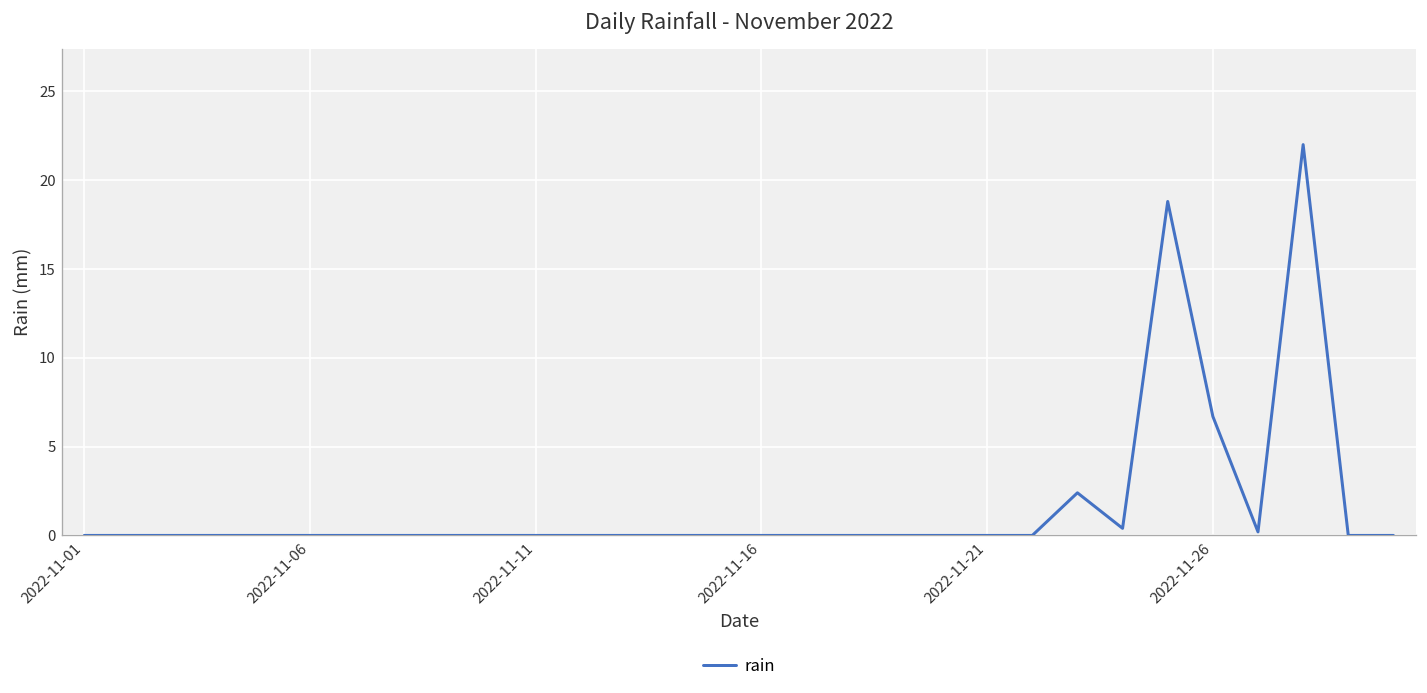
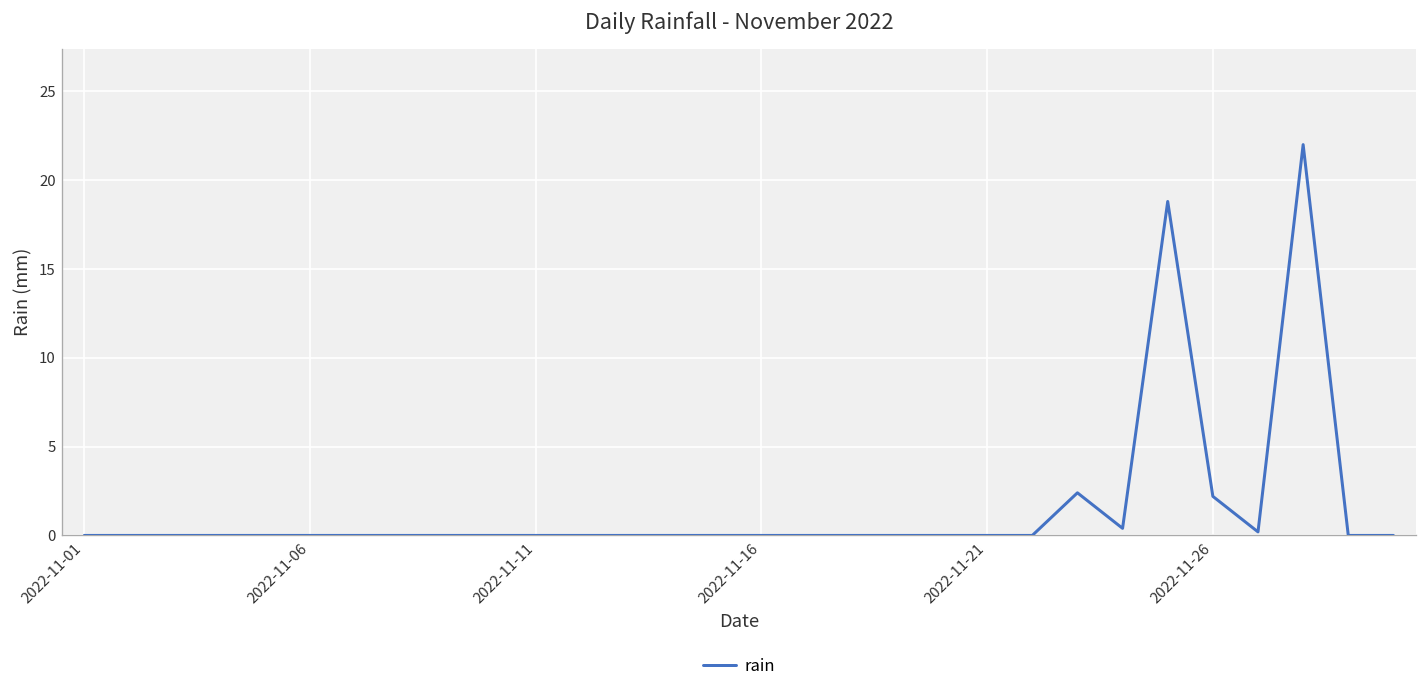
  {
    "2022-11-01": 0.0,
    "2022-11-06": 0.0,
    "2022-11-11": 0.0,
    "2022-11-16": 0.0,
    "2022-11-21": 0.0,
-   "2022-11-26": 6.7
+   "2022-11-26": 2.2
  }
